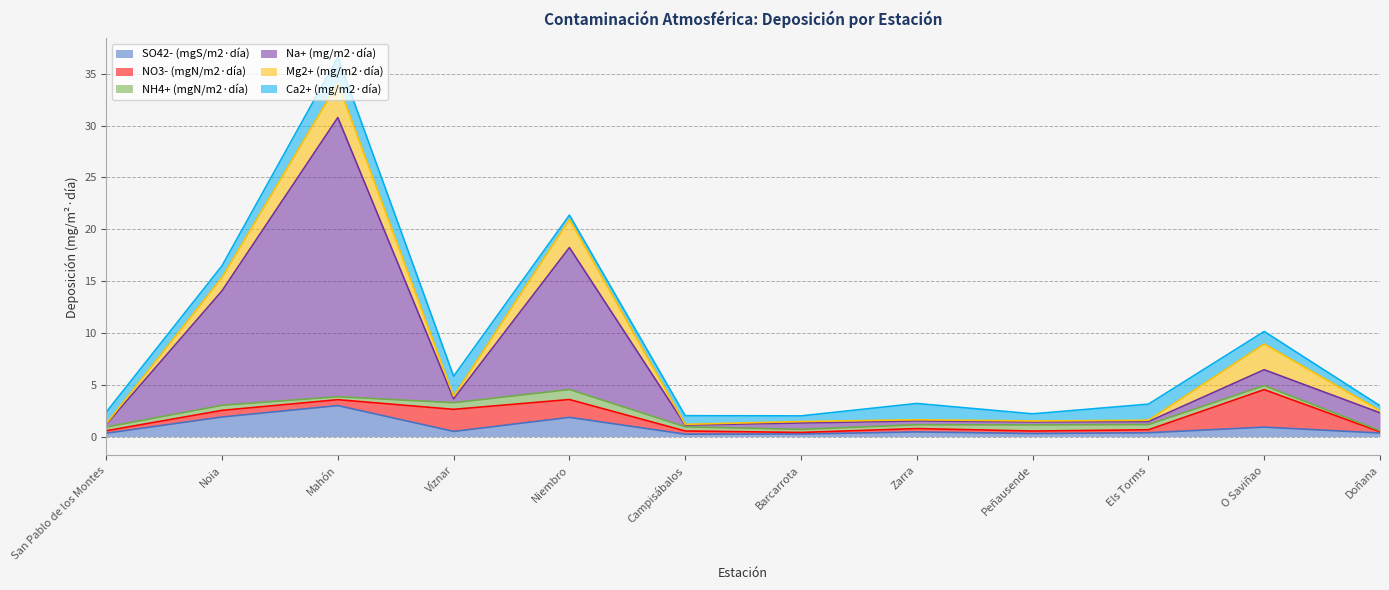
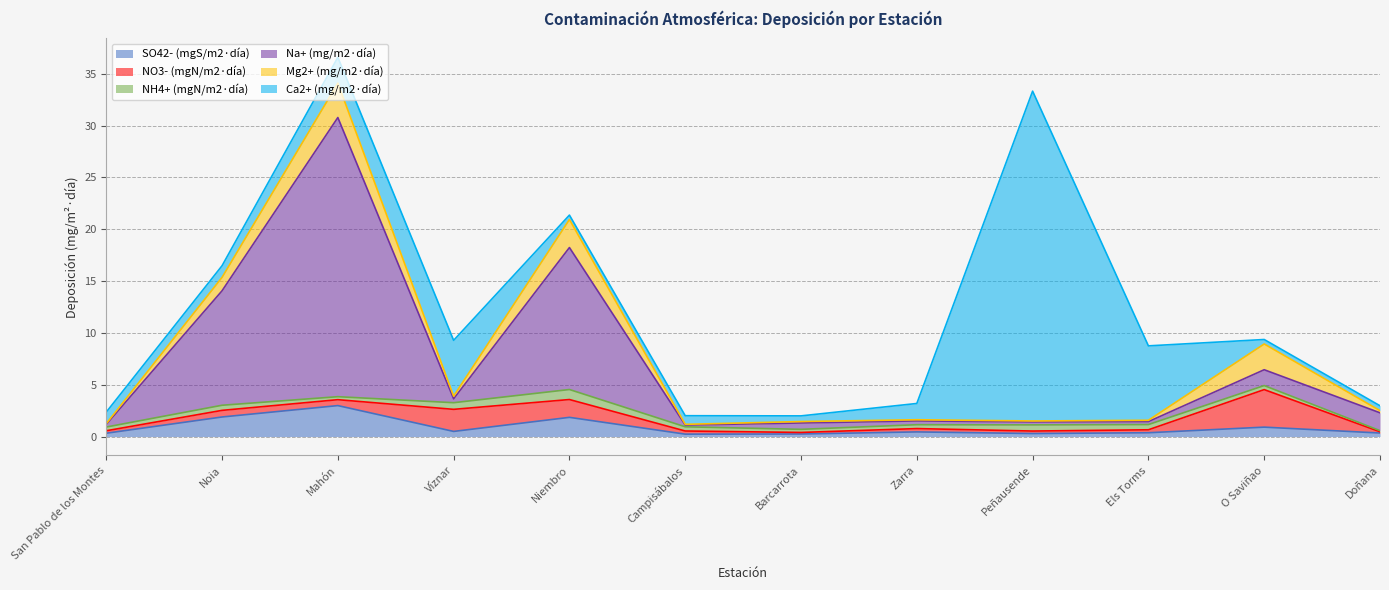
  {
    "SO42- (mgS/m2·día)": {
      "Noia": 1.9,
      "Mahón": 3.0,
      "Víznar": 0.5,
      "Niembro": 1.8,
      "Campisábalos": 0.2,
      "Zarra": 0.4,
      "Els Torms": 0.4,
      "O Saviñao": 0.9
    },
    "NO3- (mgN/m2·día)": {
      "Noia": 0.6,
      "Mahón": 0.6,
      "Víznar": 2.1,
      "Niembro": 1.7,
      "Campisábalos": 0.3,
      "Zarra": 0.3,
      "Els Torms": 0.3,
      "O Saviñao": 3.6
    },
    "NH4+ (mgN/m2·día)": {
      "San Pablo de los Montes": 0.4,
      "Noia": 0.5,
      "Mahón": 0.3,
      "Víznar": 0.6,
      "Niembro": 1.0,
      "Barcarrota": 0.3,
      "Zarra": 0.4,
      "Peñausende": 0.6,
      "Els Torms": 0.5,
      "O Saviñao": 0.4
    },
    "Na+ (mg/m2·día)": {
      "Noia": 11.0,
      "Mahón": 26.9,
      "Víznar": 0.4,
      "Niembro": 13.7,
      "O Saviñao": 1.5
    },
    "Mg2+ (mg/m2·día)": {
      "Noia": 1.3,
      "Víznar": 0.3,
      "Niembro": 2.7,
      "O Saviñao": 2.5
    },
    "Ca2+ (mg/m2·día)": {
      "San Pablo de los Montes": 1.1,
      "Noia": 1.1,
-     "Víznar": 1.9,
+     "Víznar": 5.4,
      "Niembro": 0.4,
      "Campisábalos": 0.8,
      "Barcarrota": 0.5,
      "Zarra": 1.6,
-     "Peñausende": 0.7,
-     "Els Torms": 1.6,
-     "O Saviñao": 1.2,
+     "Peñausende": 31.8,
+     "Els Torms": 7.2,
+     "O Saviñao": 0.4,
      "Doñana": 0.5
    }
  }
